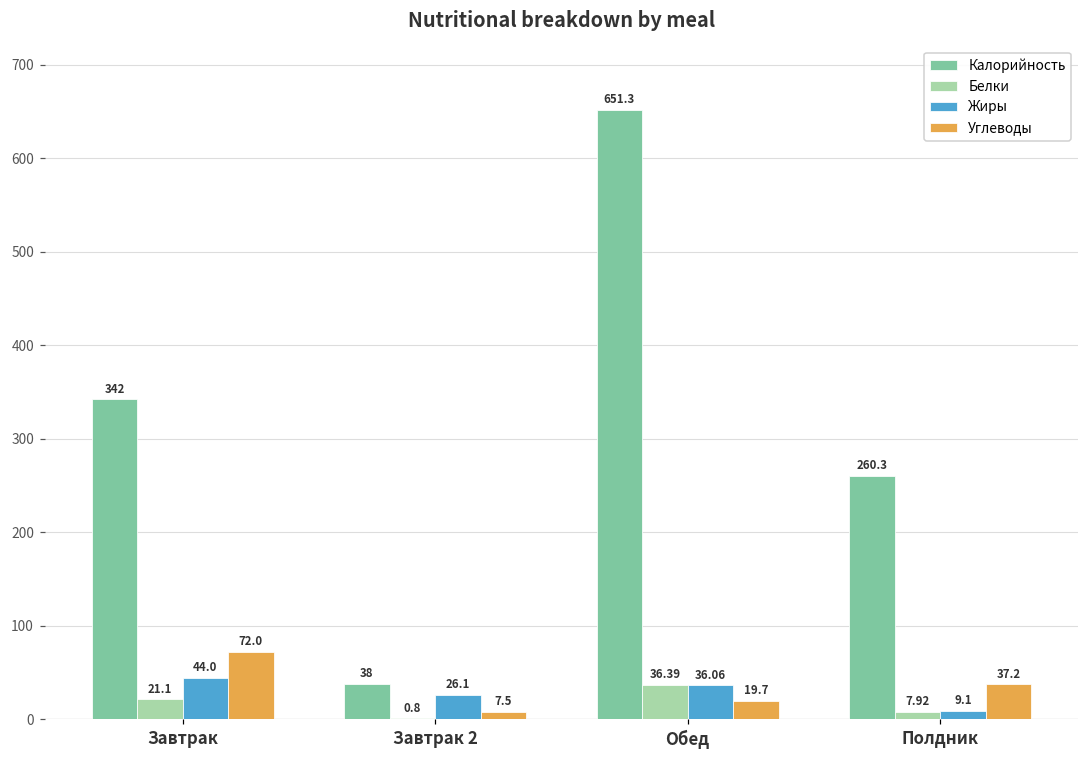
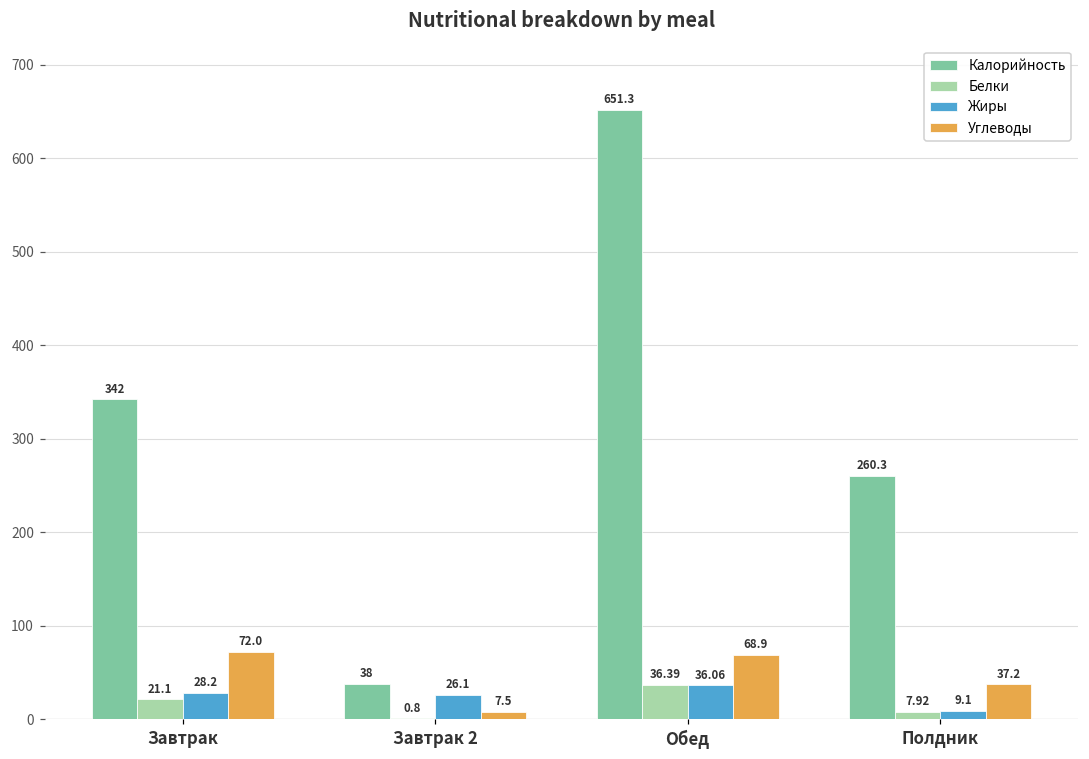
  {
    "Жиры": {
-     "Завтрак": 44.0,
+     "Завтрак": 28.2,
      "Завтрак 2": 26.1,
      "Обед": 36.06,
      "Полдник": 9.1
    },
    "Углеводы": {
      "Завтрак": 72.0,
      "Завтрак 2": 7.5,
-     "Обед": 19.7,
+     "Обед": 68.9,
      "Полдник": 37.2
    }
  }
